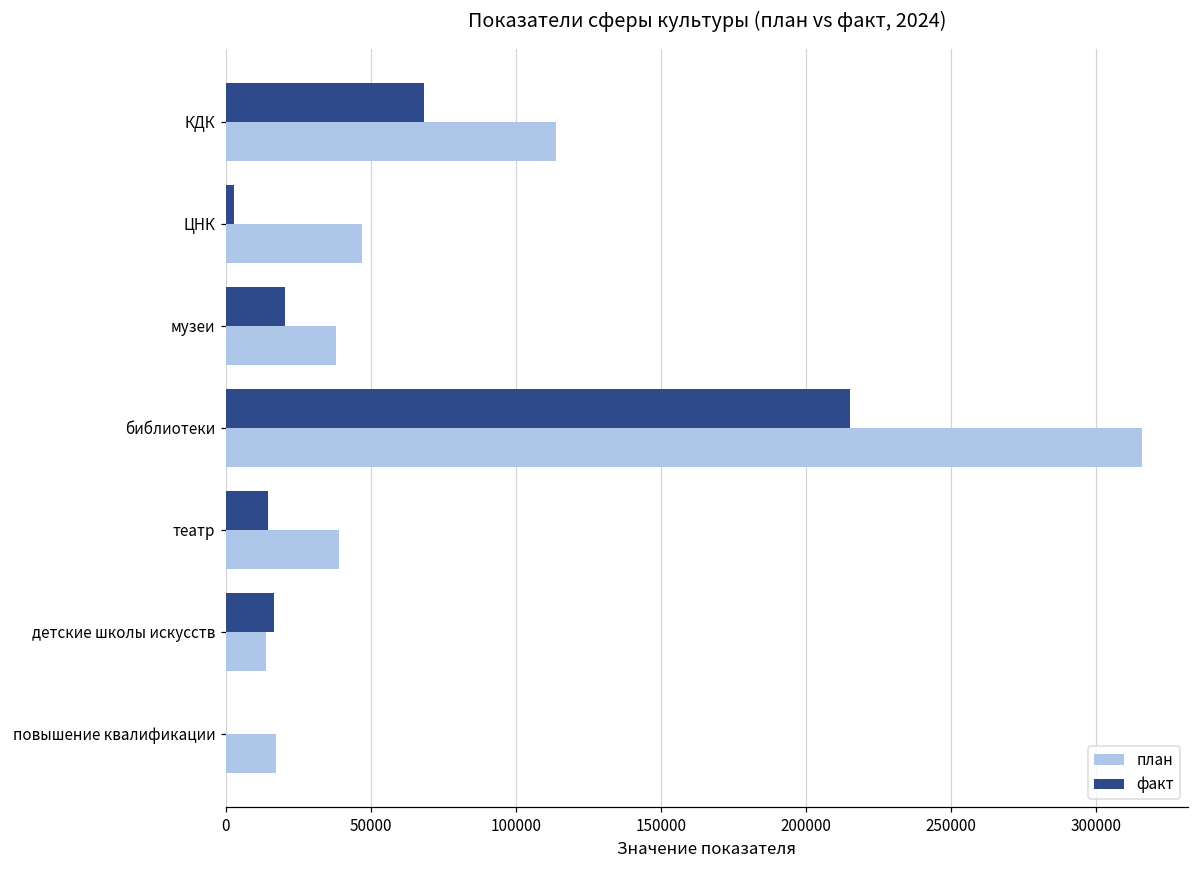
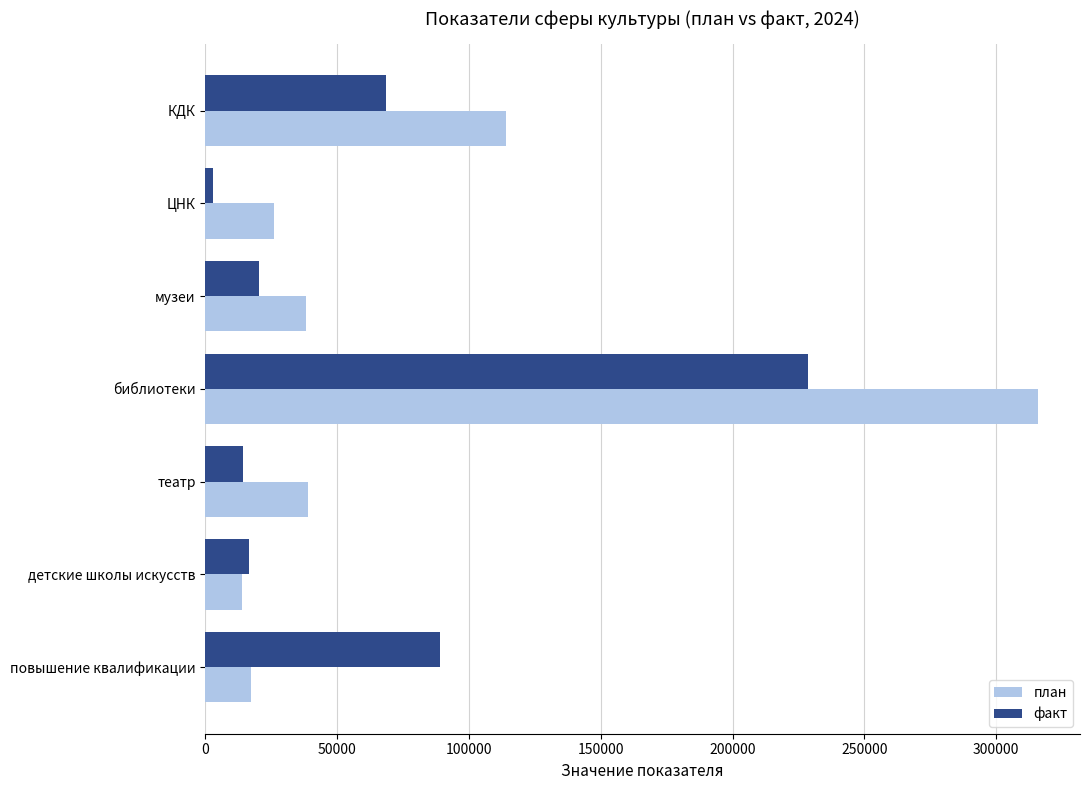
  {
    "план": {
      "КДК": 114000,
-     "ЦНК": 47000,
+     "ЦНК": 26000,
      "музеи": 38000,
      "библиотеки": 316000,
      "театр": 39000,
      "детские школы искусств": 14000,
      "повышение квалификации": 17000
    },
    "факт": {
      "КДК": 68000,
      "ЦНК": 3000,
      "музеи": 20000,
-     "библиотеки": 215000,
+     "библиотеки": 229000,
      "театр": 14000,
      "детские школы искусств": 17000,
-     "повышение квалификации": 0
+     "повышение квалификации": 89000
    }
  }
